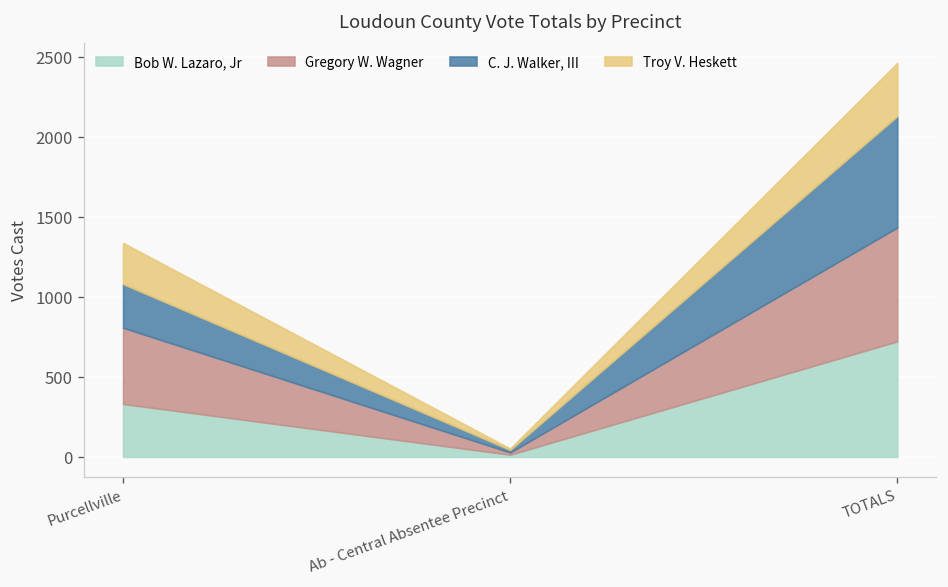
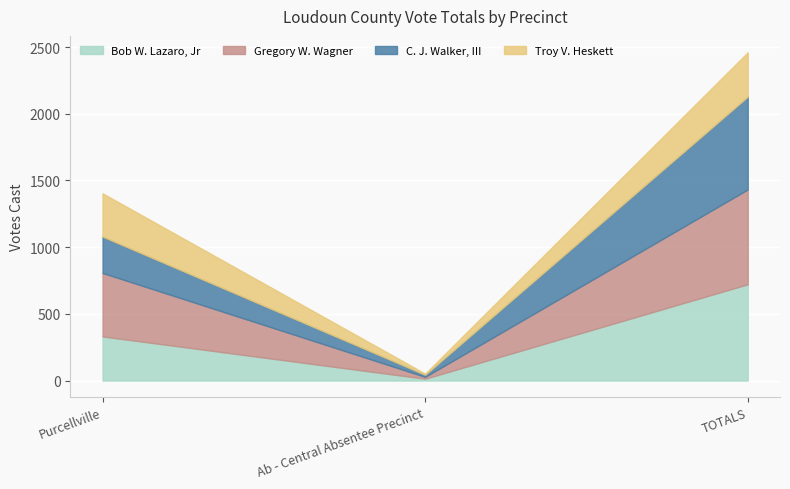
  {
    "Bob W. Lazaro, Jr": {
      "Purcellville": 330,
      "TOTALS": 720
    },
    "Gregory W. Wagner": {
      "Purcellville": 480,
      "TOTALS": 710
    },
    "C. J. Walker, III": {
      "Purcellville": 270,
      "TOTALS": 700
    },
    "Troy V. Heskett": {
-     "Purcellville": 260,
+     "Purcellville": 320,
      "TOTALS": 330
    }
  }
